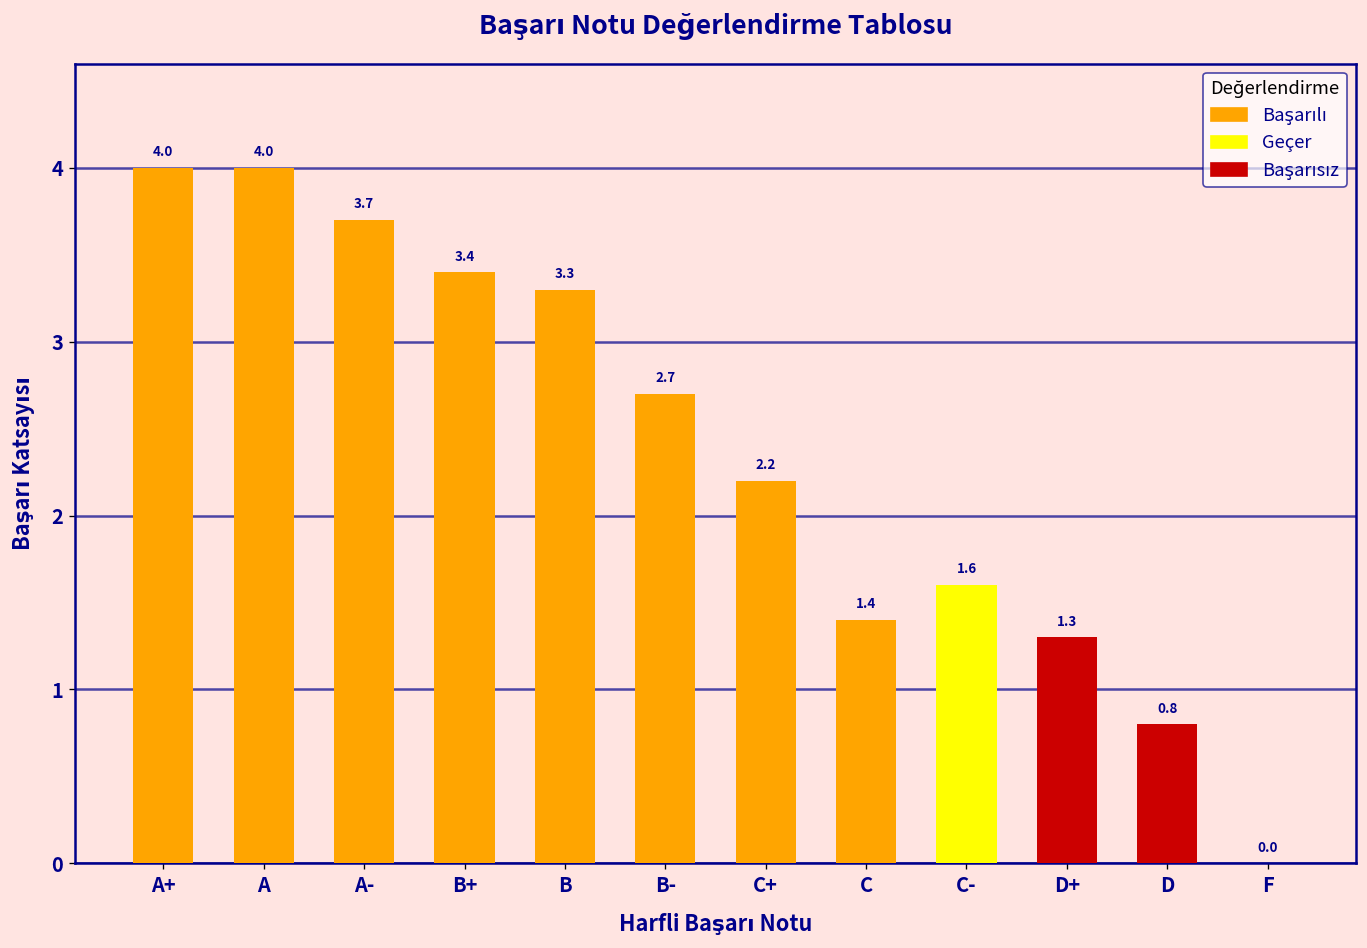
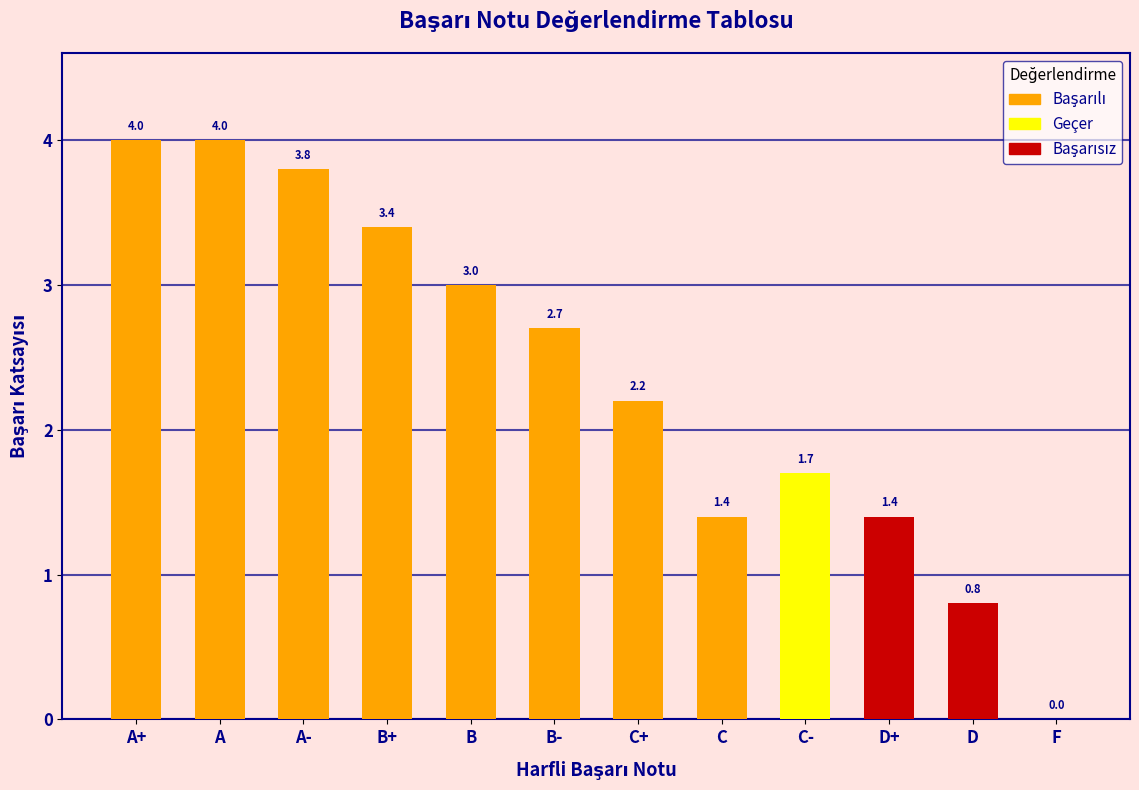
  {
    "Başarılı": {
      "A+": 4.0,
      "A": 4.0,
-     "A-": 3.7,
+     "A-": 3.8,
      "B+": 3.4,
-     "B": 3.3,
+     "B": 3.0,
      "B-": 2.7,
      "C+": 2.2,
      "C": 1.4
    },
    "Geçer": {
-     "C-": 1.6
+     "C-": 1.7
    },
    "Başarısız": {
-     "D+": 1.3,
+     "D+": 1.4,
      "D": 0.8,
      "F": 0.0
    }
  }
